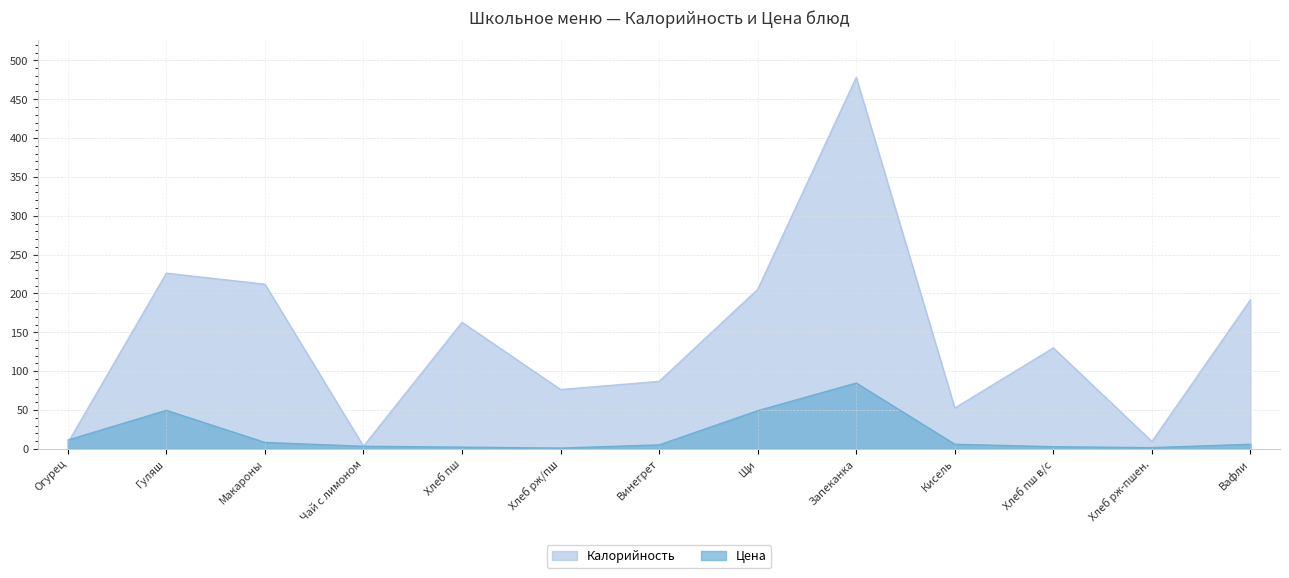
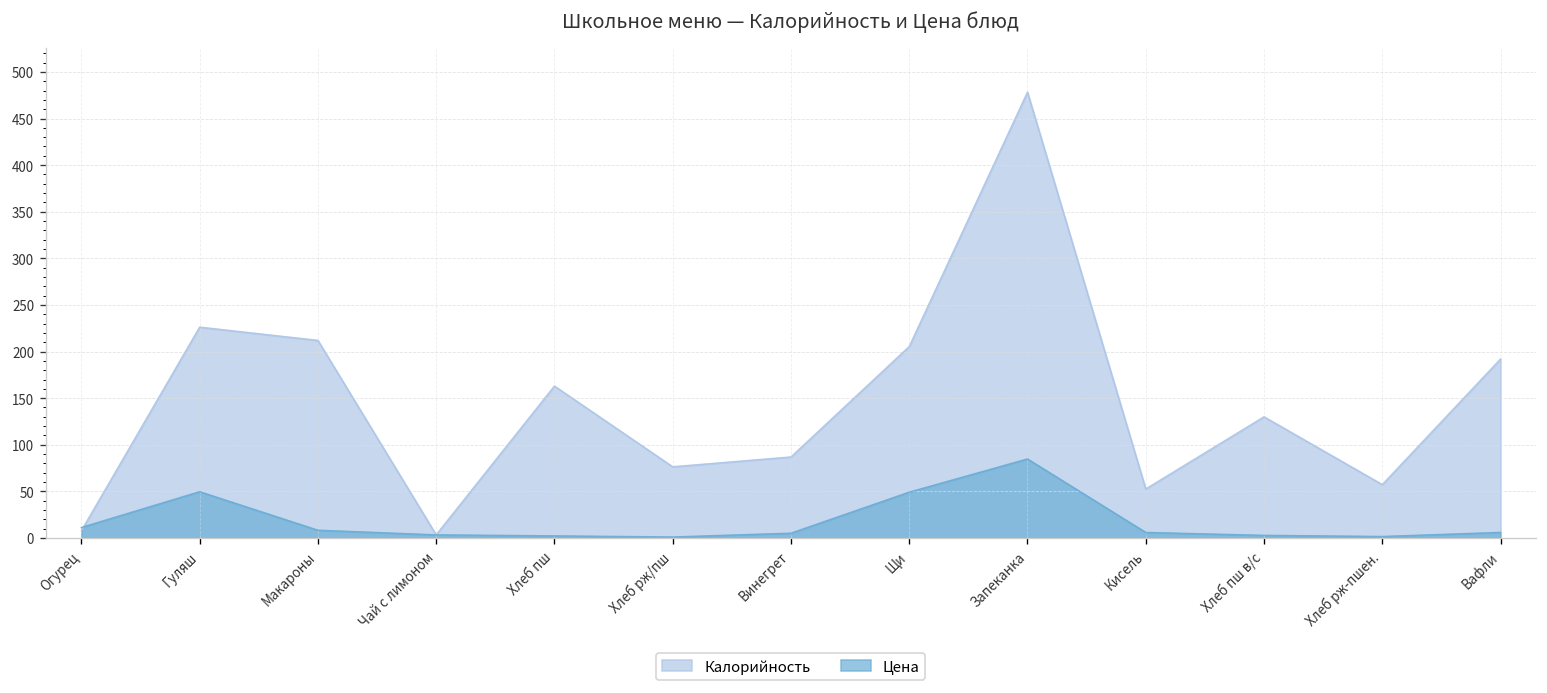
  {
    "Калорийность": {
      "Огурец": 10,
      "Гуляш": 230,
      "Макароны": 210,
      "Хлеб пш": 160,
      "Хлеб рж/пш": 80,
      "Винегрет": 90,
      "Щи": 210,
      "Запеканка": 480,
      "Кисель": 50,
      "Хлеб пш в/с": 130,
-     "Хлеб рж-пшен.": 10,
+     "Хлеб рж-пшен.": 60,
      "Вафли": 190
    },
    "Цена": {
      "Огурец": 10,
      "Гуляш": 50,
      "Макароны": 10,
      "Хлеб пш": 0,
      "Хлеб рж/пш": 0,
      "Винегрет": 10,
      "Щи": 50,
      "Запеканка": 80,
      "Кисель": 10,
      "Хлеб пш в/с": 0,
      "Хлеб рж-пшен.": 0,
      "Вафли": 10
    }
  }
